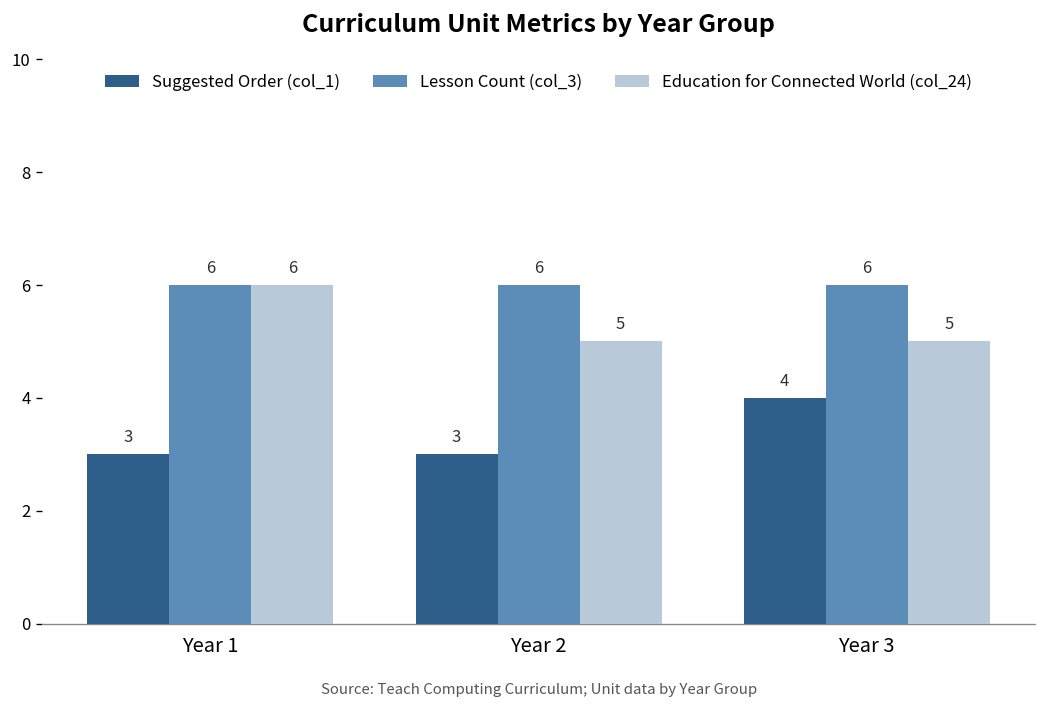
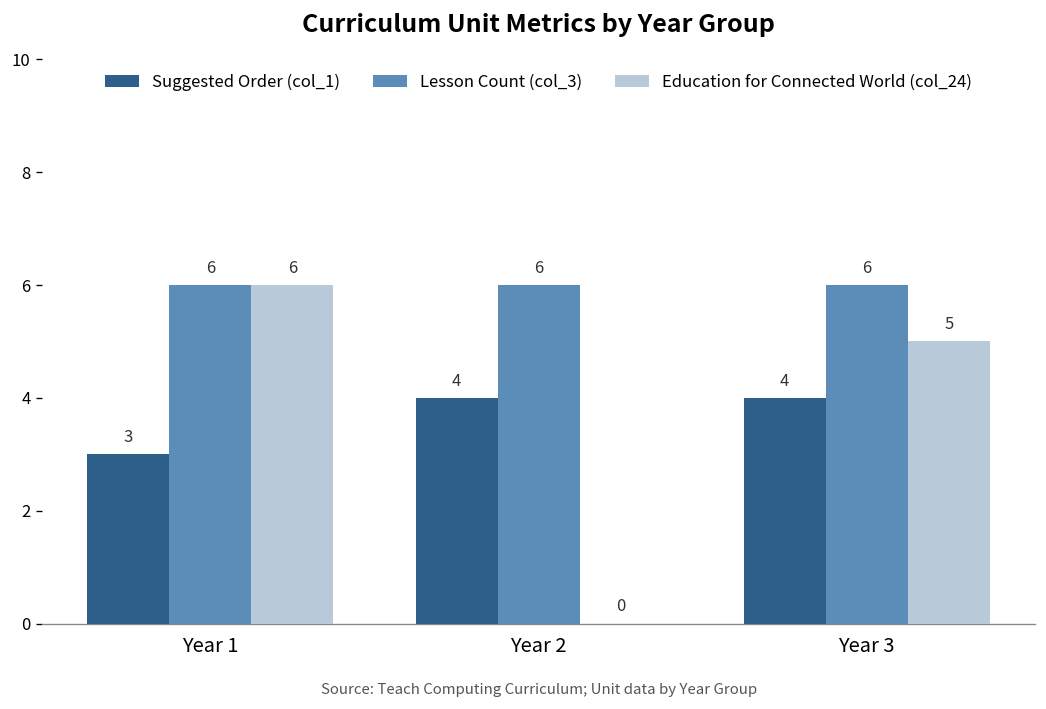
  {
    "Suggested Order (col_1)": {
      "Year 1": 3,
-     "Year 2": 3,
+     "Year 2": 4,
      "Year 3": 4
    },
    "Lesson Count (col_3)": {
      "Year 1": 6,
      "Year 2": 6,
      "Year 3": 6
    },
    "Education for Connected World (col_24)": {
      "Year 1": 6,
-     "Year 2": 5,
+     "Year 2": 0,
      "Year 3": 5
    }
  }
